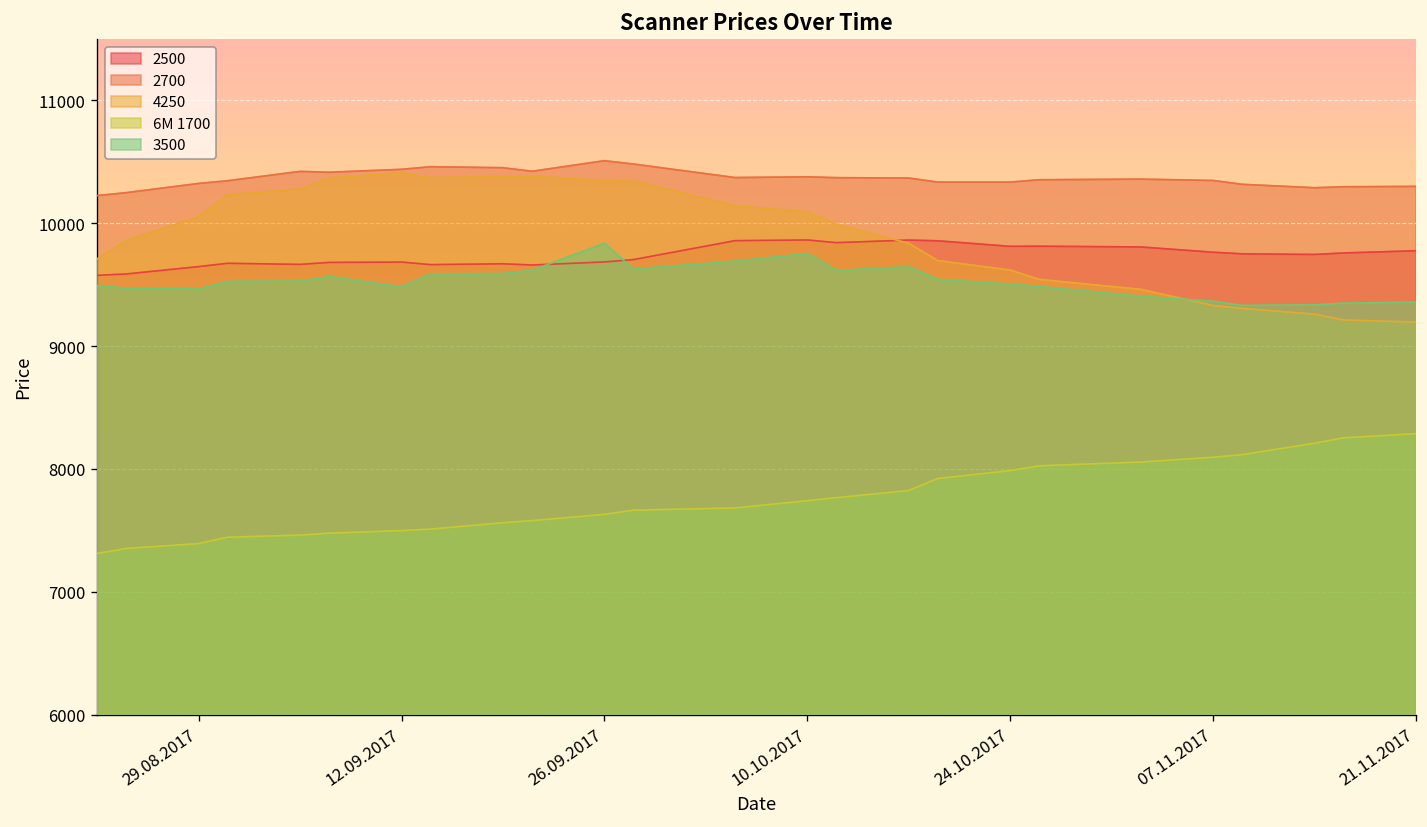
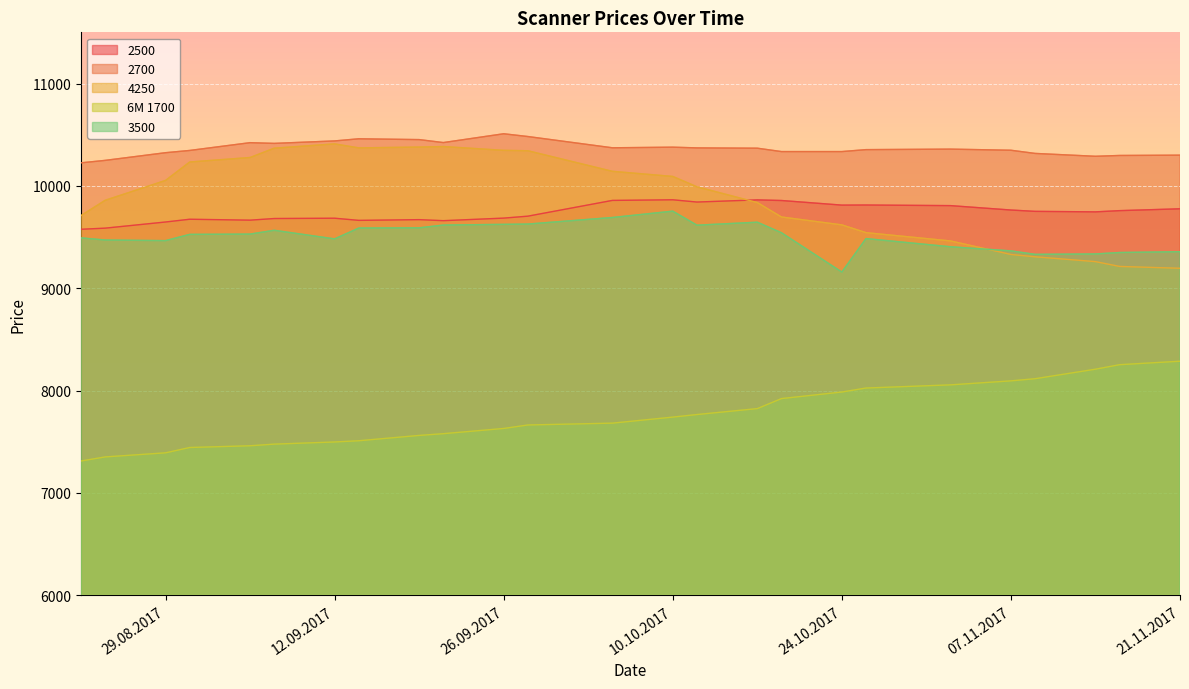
  {
    "3500": {
      "29.08.2017": 9470,
      "12.09.2017": 9480,
-     "26.09.2017": 9840,
+     "26.09.2017": 9620,
      "10.10.2017": 9750,
-     "24.10.2017": 9500,
+     "24.10.2017": 9160,
      "07.11.2017": 9370,
      "21.11.2017": 9360
    }
  }
